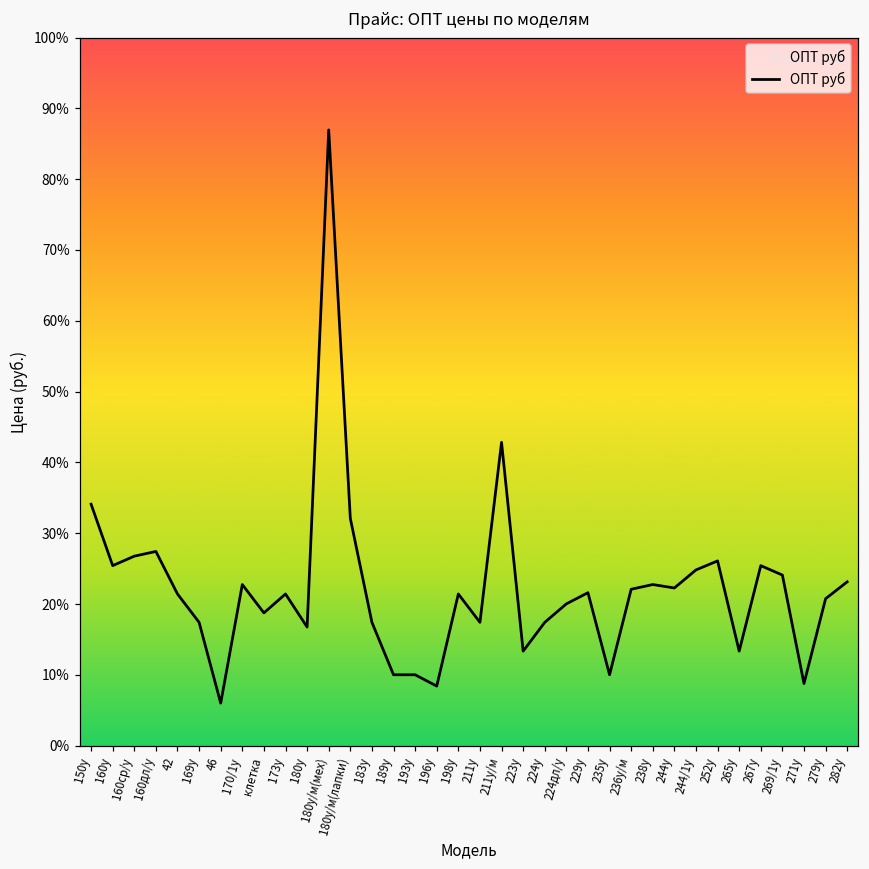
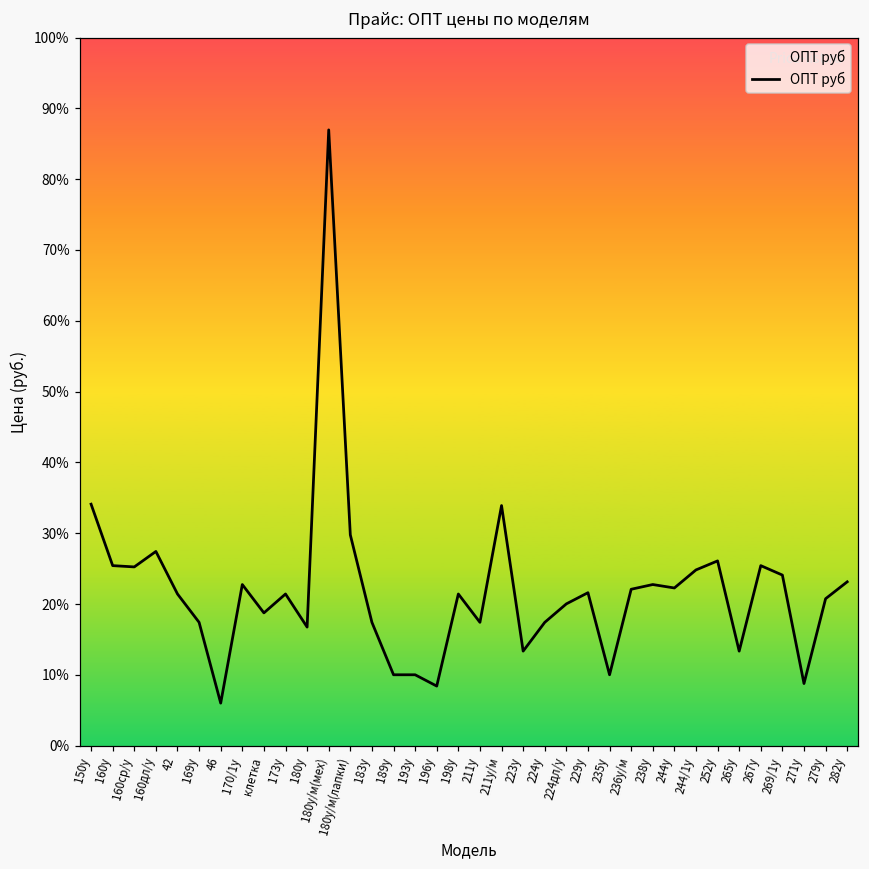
  {
    "150у": "34%",
    "160у": "25%",
-   "160ср/у": "27%",
+   "160ср/у": "25%",
    "160дл/у": "27%",
    "42": "21%",
    "169у": "17%",
    "46": "6%",
    "170/1у": "23%",
    "клетка": "19%",
    "173у": "21%",
    "180у": "17%",
    "180у/м(мех)": "87%",
-   "180у/м(лапки)": "32%",
+   "180у/м(лапки)": "30%",
    "183у": "17%",
    "189у": "10%",
    "193у": "10%",
    "196у": "8%",
    "198у": "21%",
    "211у": "17%",
-   "211у/м": "43%",
+   "211у/м": "34%",
    "223у": "13%",
    "224у": "17%",
    "224дл/у": "20%",
    "229у": "22%",
    "235у": "10%",
    "236у/м": "22%",
    "238у": "23%",
    "244у": "22%",
    "244/1у": "25%",
    "252у": "26%",
    "265у": "13%",
    "267у": "25%",
    "269/1у": "24%",
    "271у": "9%",
    "279у": "21%",
    "282у": "23%"
  }
